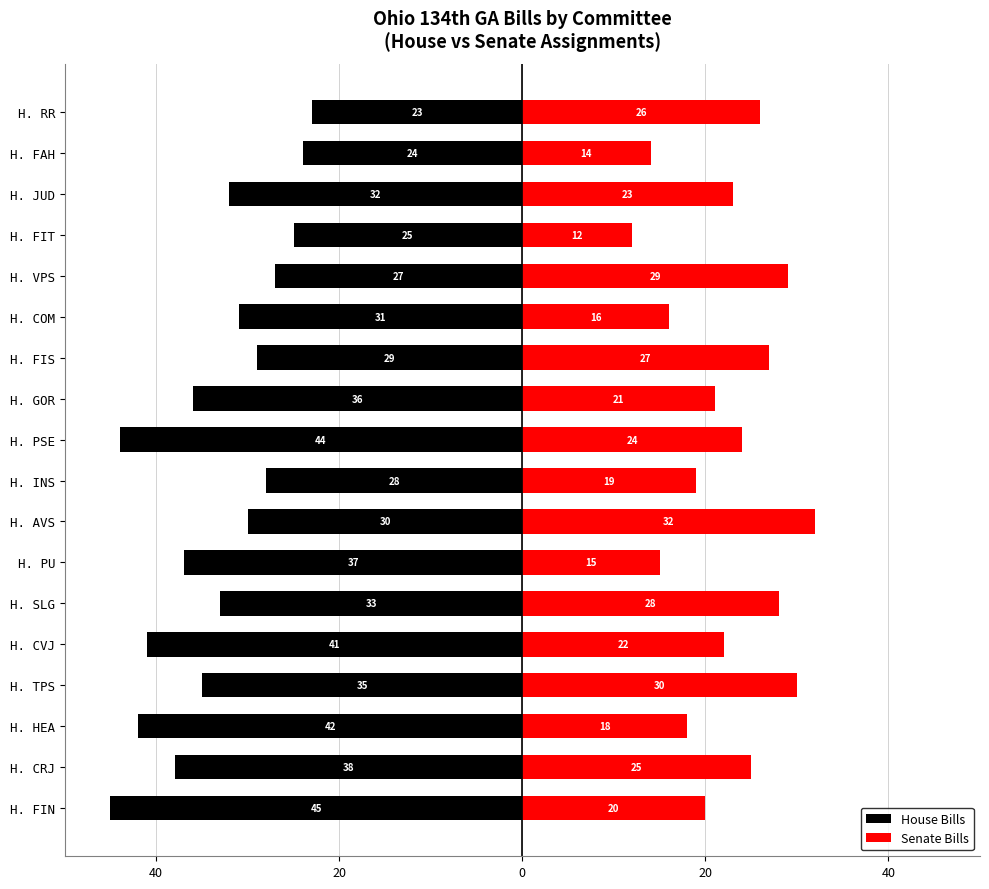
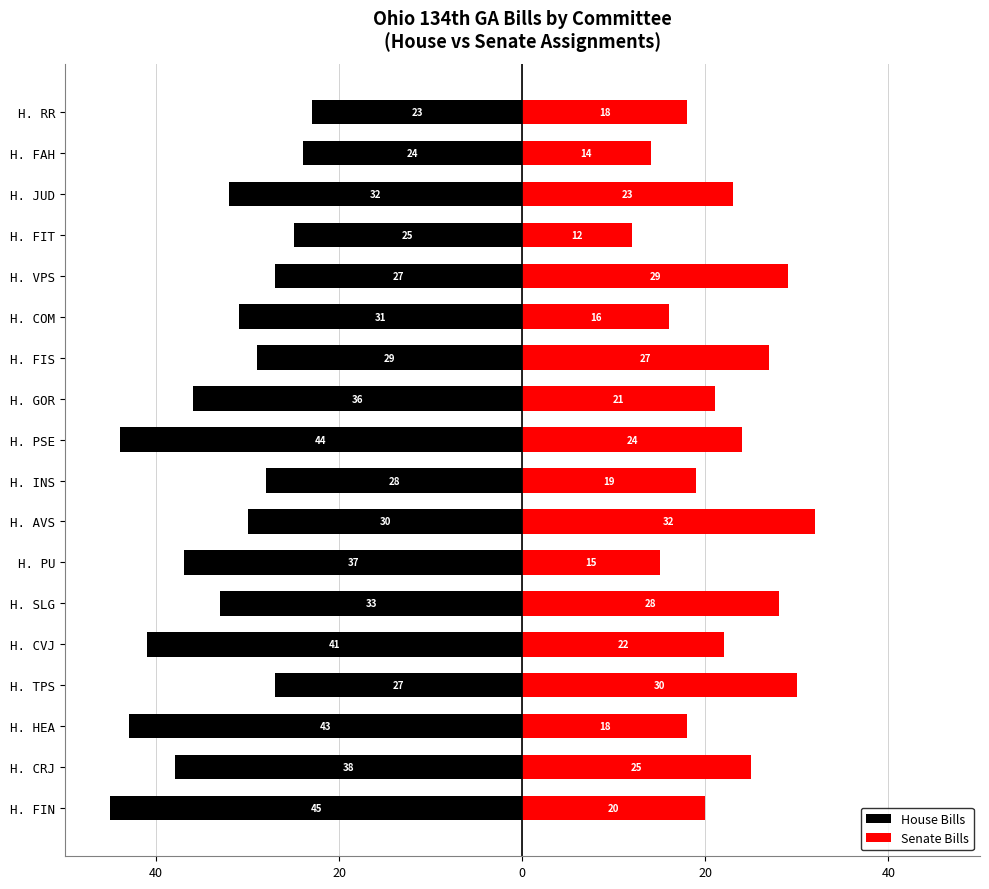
  {
    "House Bills": {
-     "H. TPS": 35,
-     "H. HEA": 42
+     "H. TPS": 27,
+     "H. HEA": 43
    },
    "Senate Bills": {
-     "H. RR": 26,
+     "H. RR": 18,
      "H. FAH": 14,
      "H. JUD": 23,
      "H. FIT": 12,
      "H. VPS": 29,
      "H. COM": 16,
      "H. FIS": 27,
      "H. GOR": 21,
      "H. PSE": 24,
      "H. INS": 19,
      "H. AVS": 32,
      "H. PU": 15,
      "H. SLG": 28,
      "H. CVJ": 22,
      "H. TPS": 30,
      "H. HEA": 18,
      "H. CRJ": 25,
      "H. FIN": 20
    }
  }
